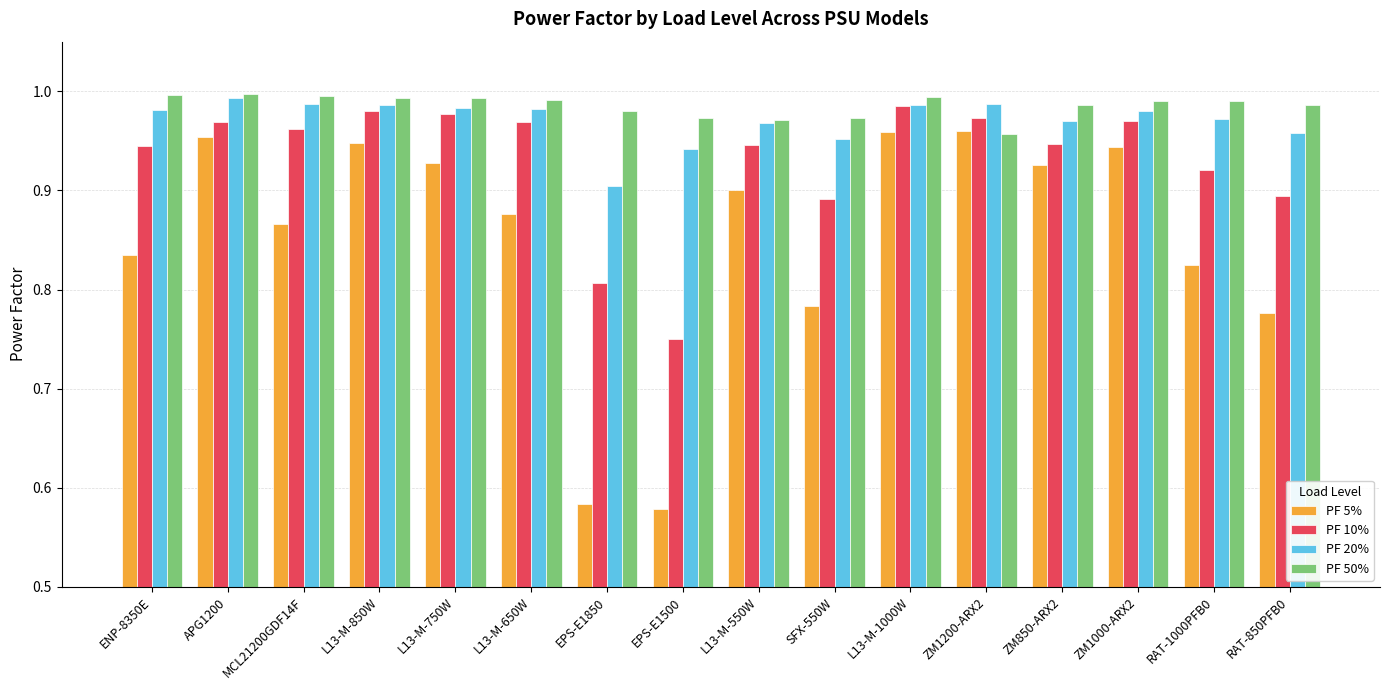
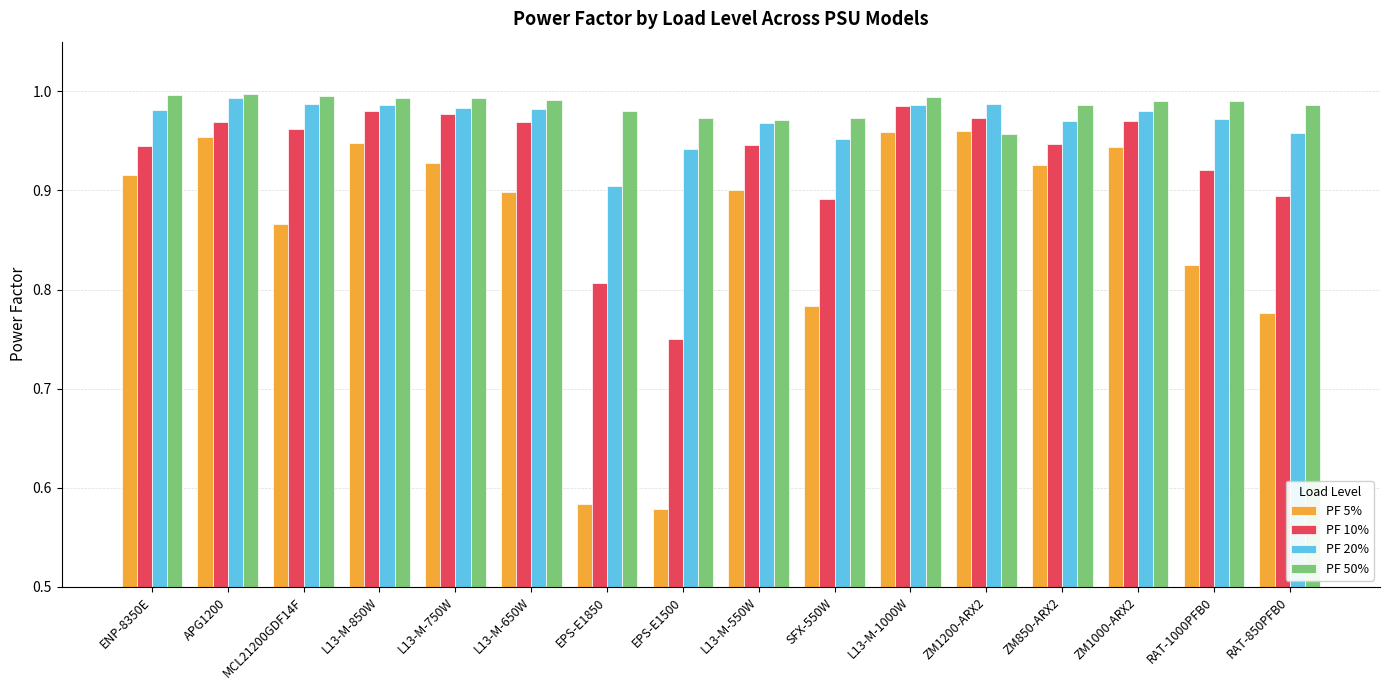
  {
    "PF 5%": {
-     "ENP-8350E": 0.83,
+     "ENP-8350E": 0.92,
      "APG1200": 0.95,
      "MCL21200GDF14F": 0.87,
      "L13-M-850W": 0.95,
      "L13-M-750W": 0.93,
-     "L13-M-650W": 0.88,
+     "L13-M-650W": 0.90,
      "EPS-E1850": 0.58,
      "EPS-E1500": 0.58,
      "L13-M-550W": 0.90,
      "SFX-550W": 0.78,
      "L13-M-1000W": 0.96,
      "ZM1200-ARX2": 0.96,
      "ZM850-ARX2": 0.93,
      "ZM1000-ARX2": 0.94,
      "RAT-1000PFB0": 0.82,
      "RAT-850PFB0": 0.78
    },
    "PF 10%": {
      "ENP-8350E": 0.94,
      "APG1200": 0.97,
      "MCL21200GDF14F": 0.96,
      "L13-M-850W": 0.98,
      "L13-M-750W": 0.98,
      "L13-M-650W": 0.97,
      "EPS-E1850": 0.81,
      "EPS-E1500": 0.75,
      "L13-M-550W": 0.95,
      "SFX-550W": 0.89,
      "L13-M-1000W": 0.99,
      "ZM1200-ARX2": 0.97,
      "ZM850-ARX2": 0.95,
      "ZM1000-ARX2": 0.97,
      "RAT-1000PFB0": 0.92,
      "RAT-850PFB0": 0.89
    },
    "PF 20%": {
      "ENP-8350E": 0.98,
      "APG1200": 0.99,
      "MCL21200GDF14F": 0.99,
      "L13-M-850W": 0.99,
      "L13-M-750W": 0.98,
      "L13-M-650W": 0.98,
      "EPS-E1850": 0.90,
      "EPS-E1500": 0.94,
      "L13-M-550W": 0.97,
      "SFX-550W": 0.95,
      "L13-M-1000W": 0.99,
      "ZM1200-ARX2": 0.99,
      "ZM850-ARX2": 0.97,
      "ZM1000-ARX2": 0.98,
      "RAT-1000PFB0": 0.97,
      "RAT-850PFB0": 0.96
    },
    "PF 50%": {
      "ENP-8350E": 1.00,
      "APG1200": 1.00,
      "MCL21200GDF14F": 1.00,
      "L13-M-850W": 0.99,
      "L13-M-750W": 0.99,
      "L13-M-650W": 0.99,
      "EPS-E1850": 0.98,
      "EPS-E1500": 0.97,
      "L13-M-550W": 0.97,
      "SFX-550W": 0.97,
      "L13-M-1000W": 0.99,
      "ZM1200-ARX2": 0.96,
      "ZM850-ARX2": 0.99,
      "ZM1000-ARX2": 0.99,
      "RAT-1000PFB0": 0.99,
      "RAT-850PFB0": 0.99
    }
  }
